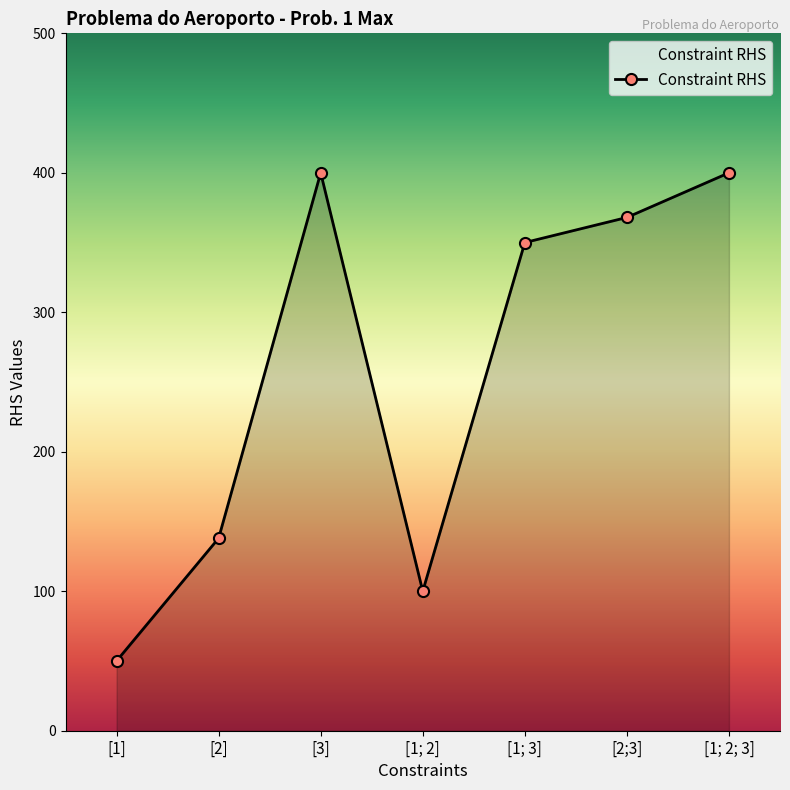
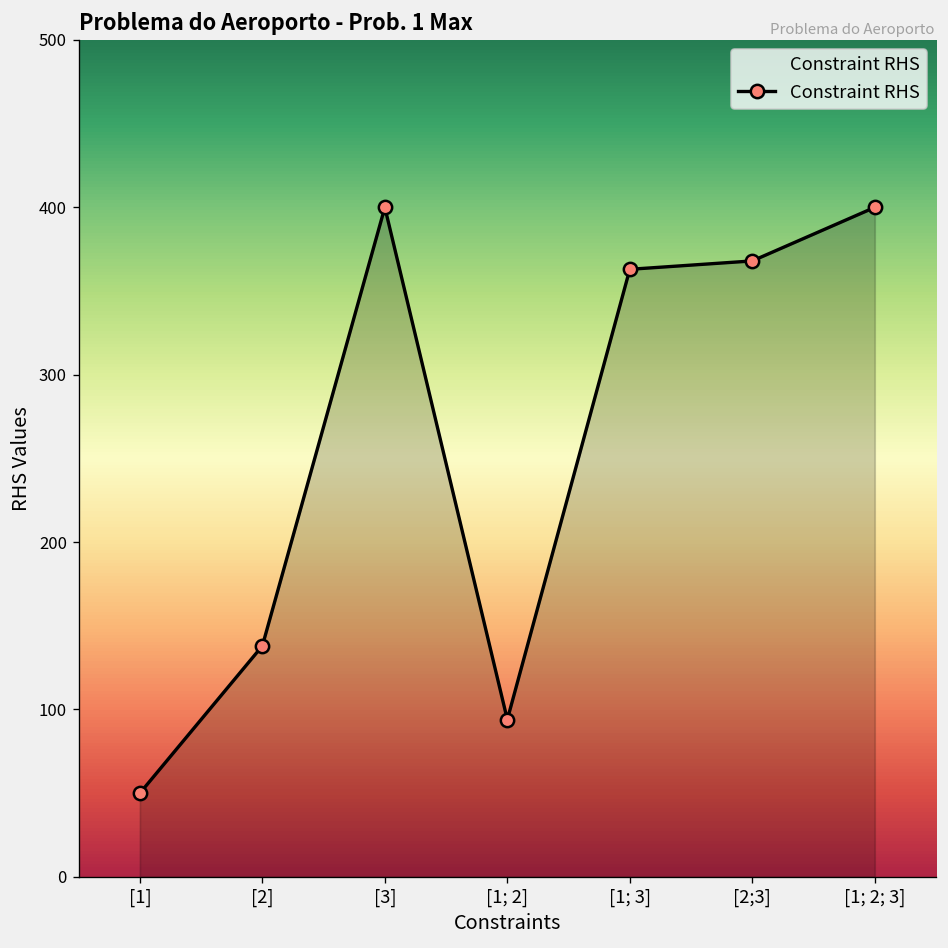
  {
    "[1]": 50,
    "[2]": 138,
    "[3]": 400,
-   "[1; 2]": 100,
-   "[1; 3]": 350,
+   "[1; 2]": 94,
+   "[1; 3]": 363,
    "[2;3]": 368,
    "[1; 2; 3]": 400
  }
